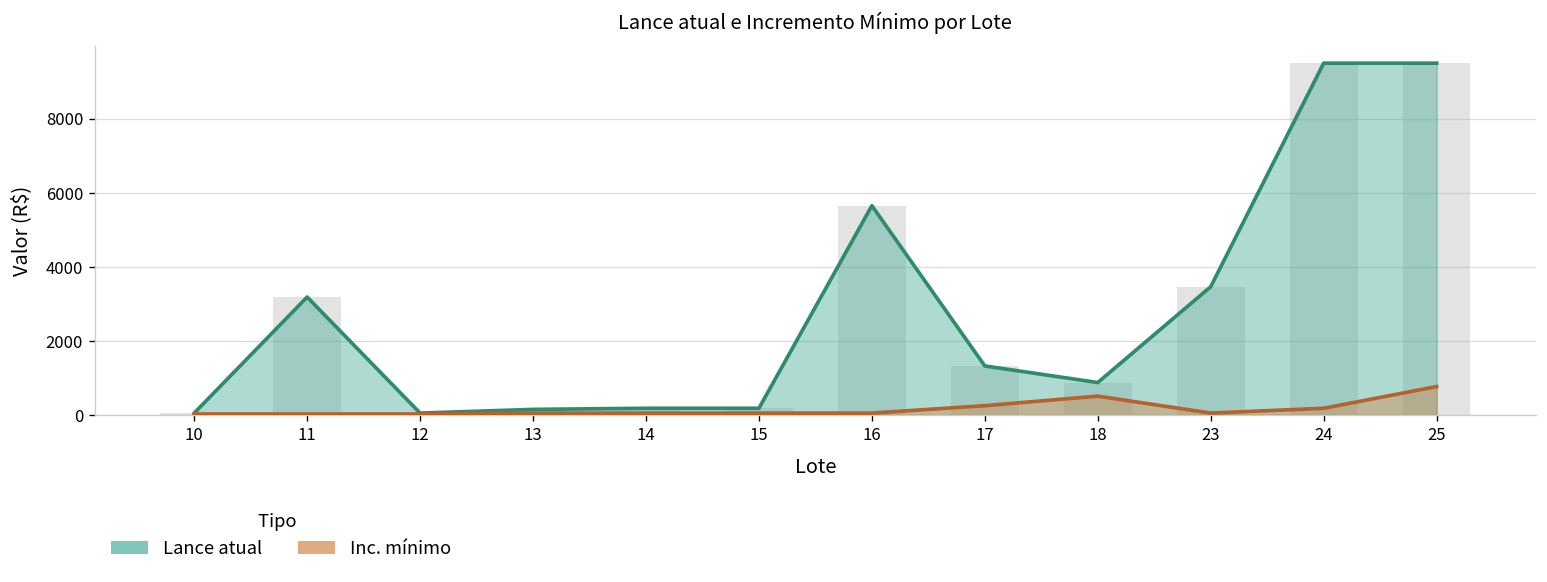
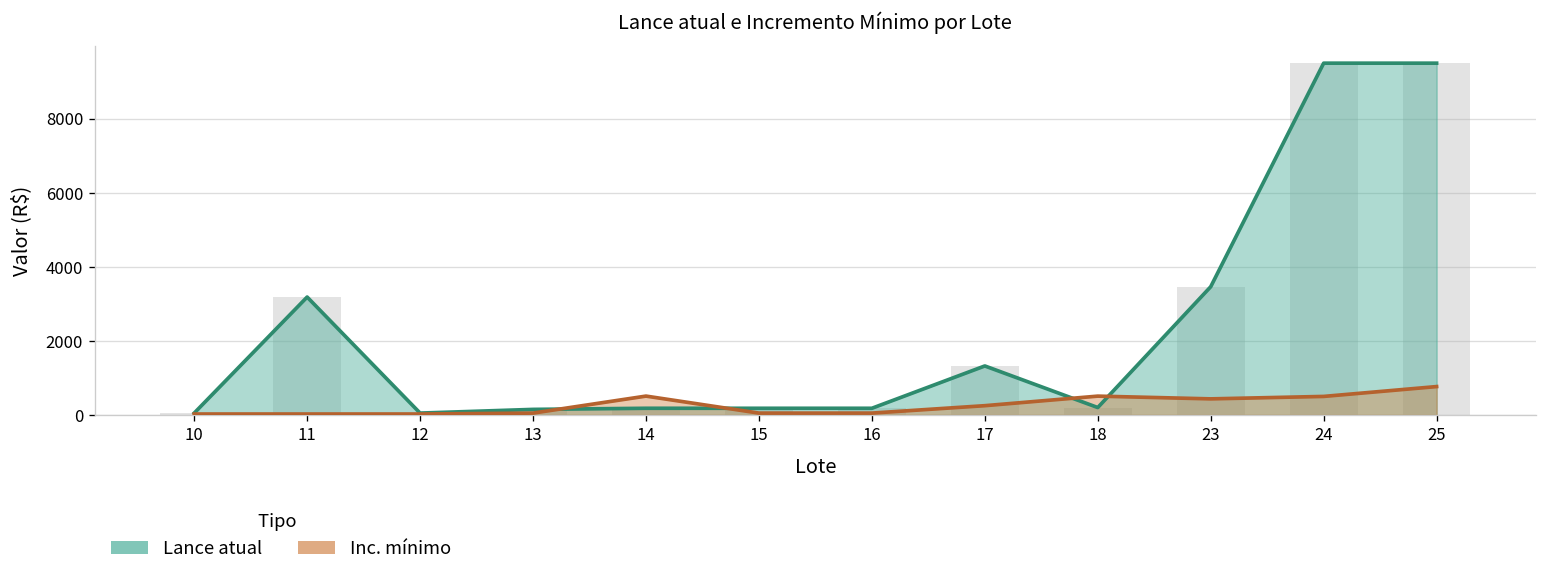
  {
    "Lance atual": {
      "11": 3200,
      "13": 200,
      "14": 200,
      "15": 200,
-     "16": 5700,
+     "16": 200,
      "17": 1300,
-     "18": 900,
+     "18": 200,
      "23": 3500,
      "24": 9500,
      "25": 9500
    },
    "Inc. mínimo": {
      "11": 0,
      "13": 100,
-     "14": 100,
+     "14": 500,
      "15": 100,
      "16": 100,
      "17": 300,
      "18": 500,
-     "23": 100,
-     "24": 200,
+     "23": 400,
+     "24": 500,
      "25": 800
    }
  }
